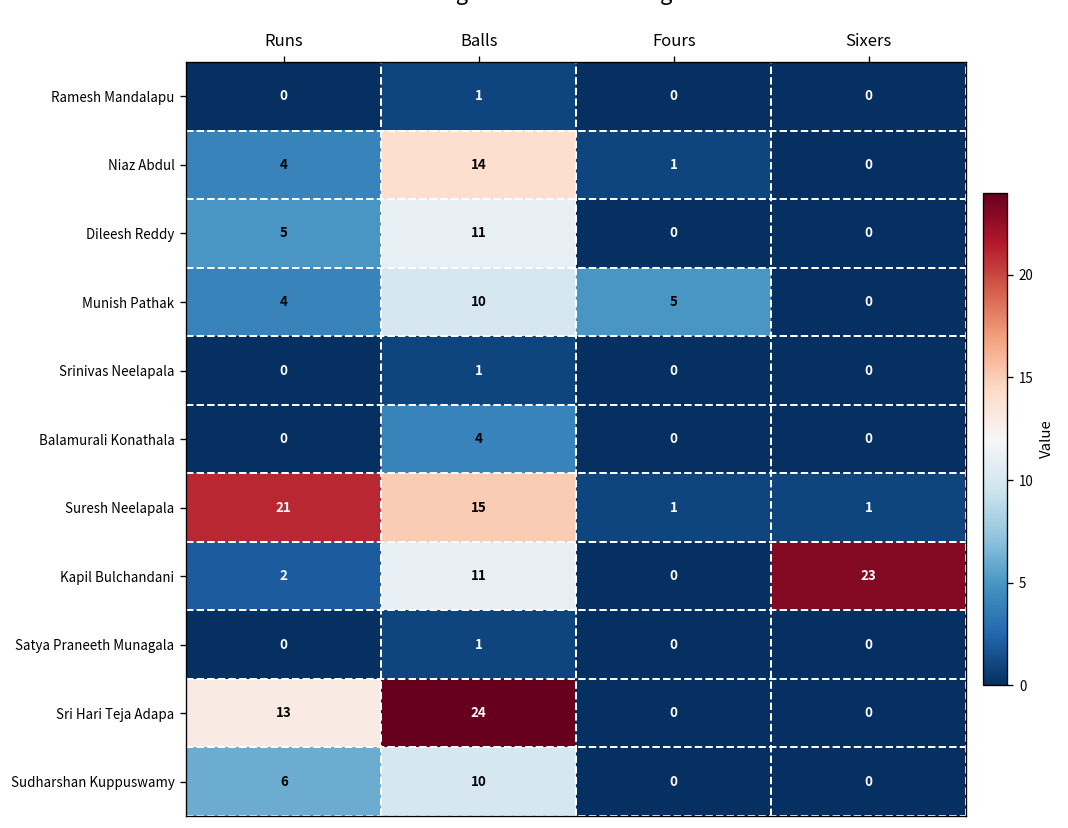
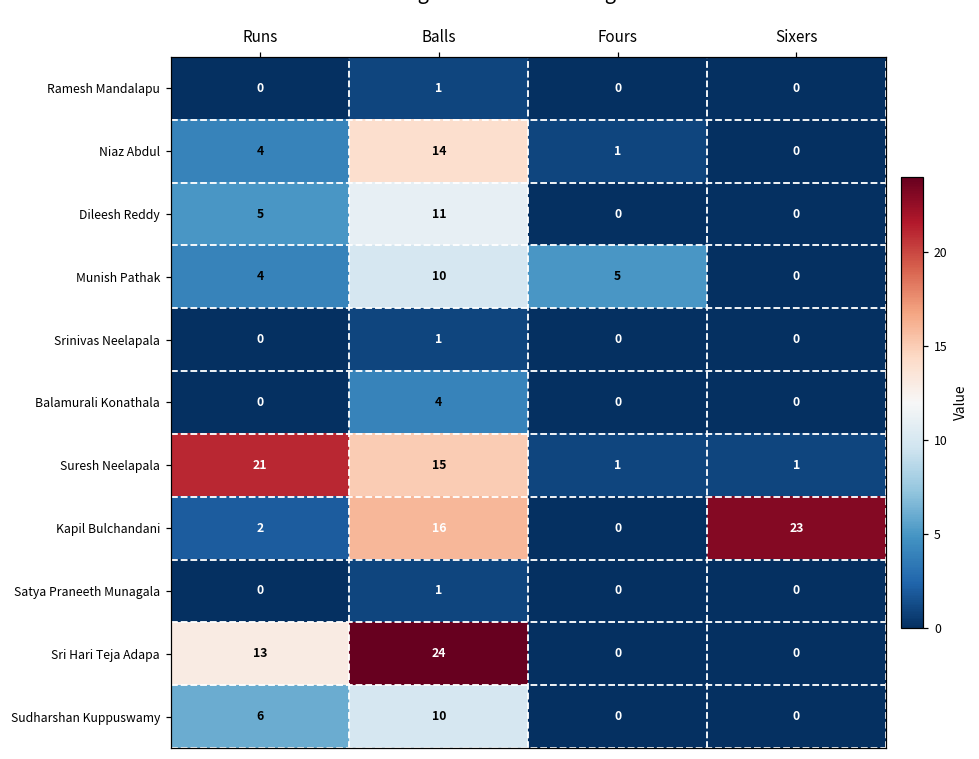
  {
    "Ramesh Mandalapu": {
      "Runs": 0,
      "Balls": 1,
      "Fours": 0,
      "Sixers": 0
    },
    "Niaz Abdul": {
      "Runs": 4,
      "Balls": 14,
      "Fours": 1,
      "Sixers": 0
    },
    "Dileesh Reddy": {
      "Runs": 5,
      "Balls": 11,
      "Fours": 0,
      "Sixers": 0
    },
    "Munish Pathak": {
      "Runs": 4,
      "Balls": 10,
      "Fours": 5,
      "Sixers": 0
    },
    "Srinivas Neelapala": {
      "Runs": 0,
      "Balls": 1,
      "Fours": 0,
      "Sixers": 0
    },
    "Balamurali Konathala": {
      "Runs": 0,
      "Balls": 4,
      "Fours": 0,
      "Sixers": 0
    },
    "Suresh Neelapala": {
      "Runs": 21,
      "Balls": 15,
      "Fours": 1,
      "Sixers": 1
    },
    "Kapil Bulchandani": {
      "Runs": 2,
-     "Balls": 11,
+     "Balls": 16,
      "Fours": 0,
      "Sixers": 23
    },
    "Satya Praneeth Munagala": {
      "Runs": 0,
      "Balls": 1,
      "Fours": 0,
      "Sixers": 0
    },
    "Sri Hari Teja Adapa": {
      "Runs": 13,
      "Balls": 24,
      "Fours": 0,
      "Sixers": 0
    },
    "Sudharshan Kuppuswamy": {
      "Runs": 6,
      "Balls": 10,
      "Fours": 0,
      "Sixers": 0
    }
  }
